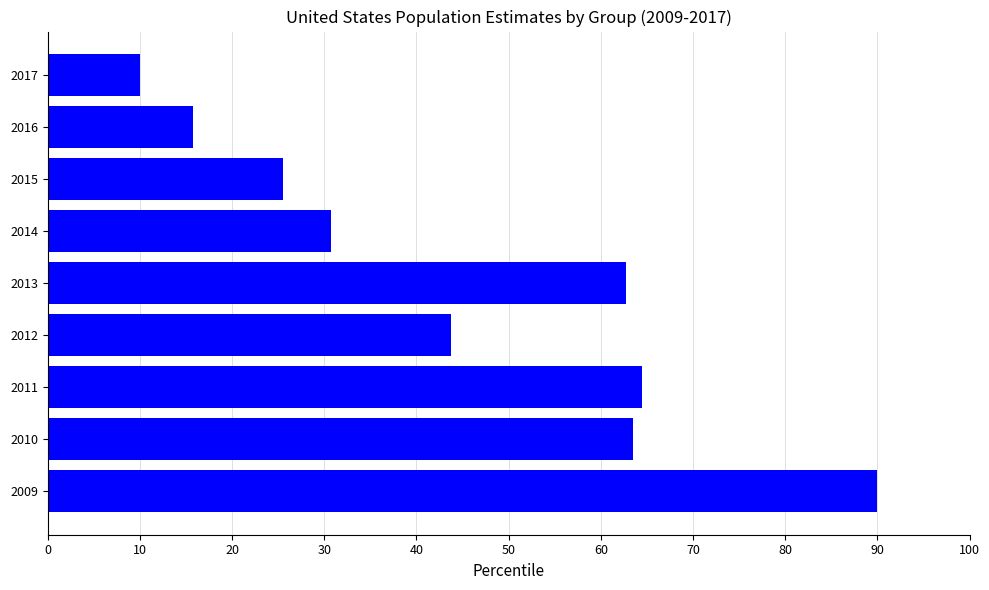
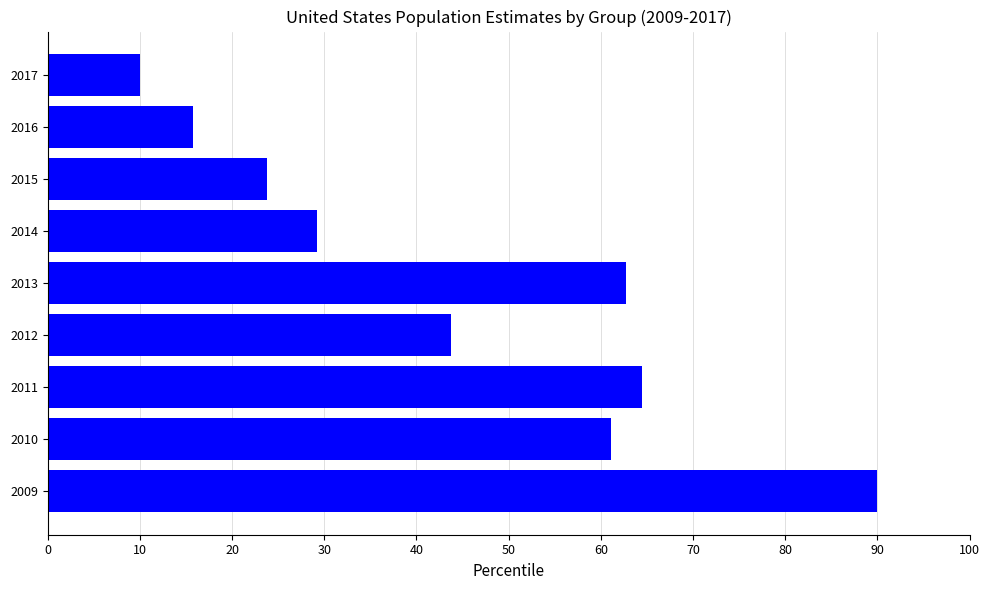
  {
    "2017": 10,
    "2016": 16,
-   "2015": 26,
-   "2014": 31,
+   "2015": 24,
+   "2014": 29,
    "2013": 63,
    "2012": 44,
    "2011": 64,
-   "2010": 63,
+   "2010": 61,
    "2009": 90
  }
